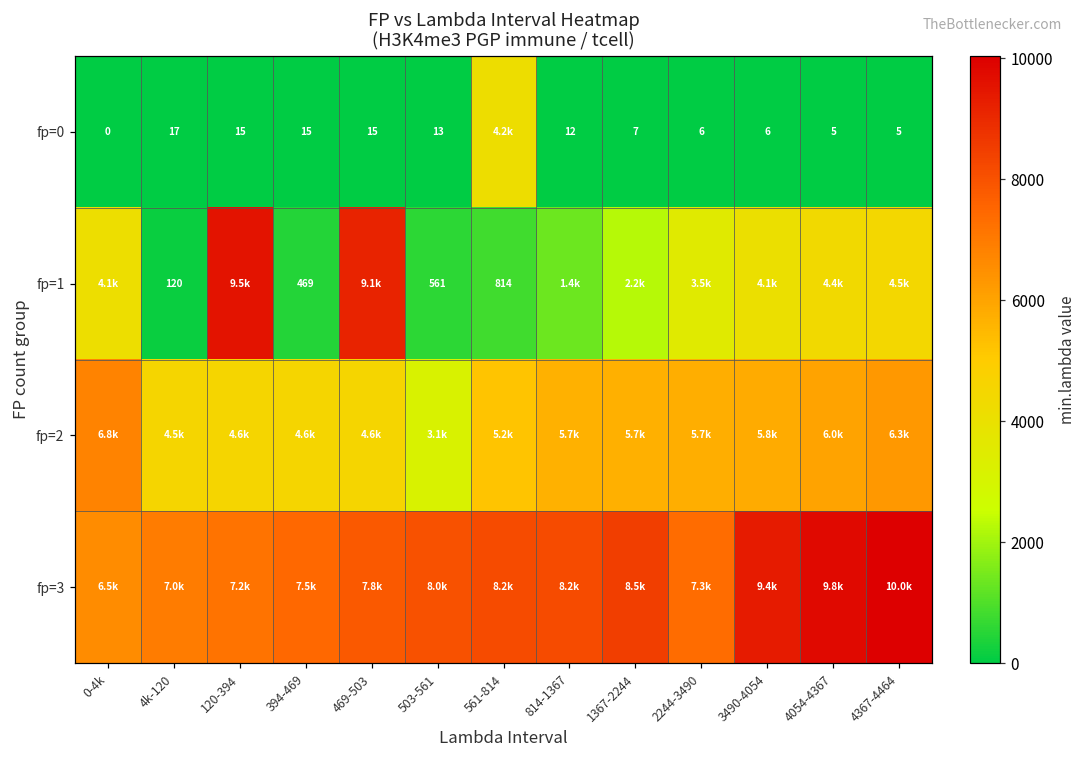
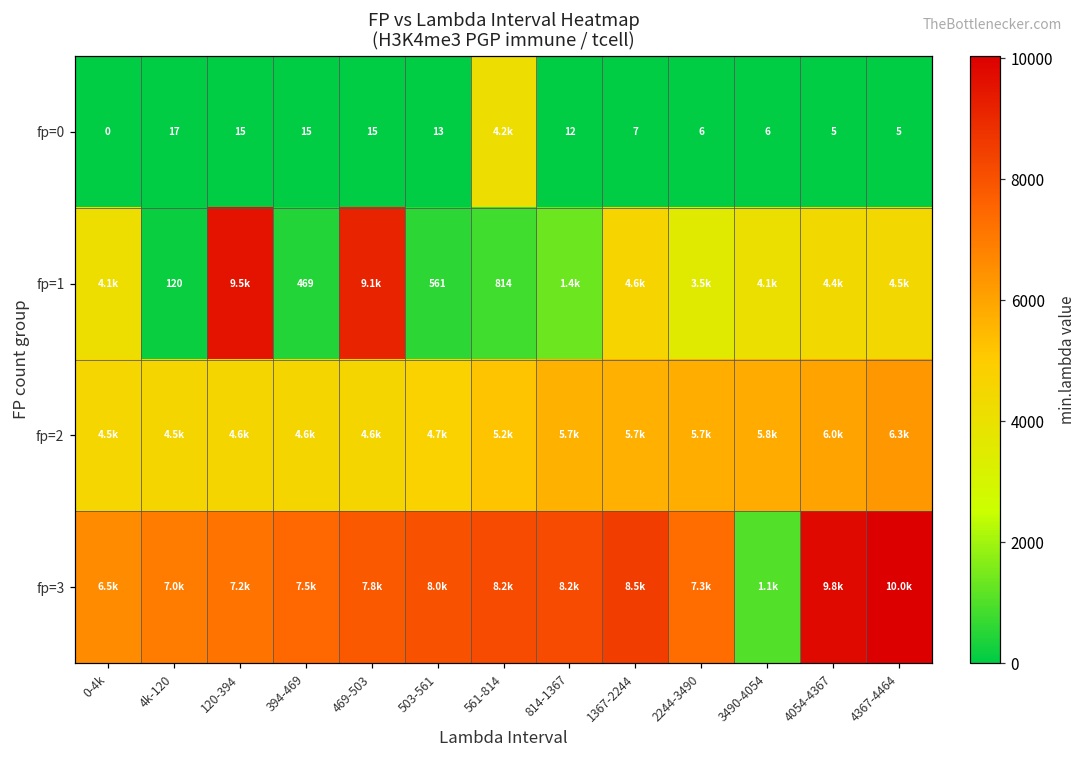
  {
    "fp=0": {
      "0-4k": "0",
      "4k-120": "17",
      "120-394": "15",
      "394-469": "15",
      "469-503": "15",
      "503-561": "13",
      "561-814": "4.2k",
      "814-1367": "12",
      "1367-2244": "7",
      "2244-3490": "6",
      "3490-4054": "6",
      "4054-4367": "5",
      "4367-4464": "5"
    },
    "fp=1": {
      "0-4k": "4.1k",
      "4k-120": "120",
      "120-394": "9.5k",
      "394-469": "469",
      "469-503": "9.1k",
      "503-561": "561",
      "561-814": "814",
      "814-1367": "1.4k",
-     "1367-2244": "2.2k",
+     "1367-2244": "4.6k",
      "2244-3490": "3.5k",
      "3490-4054": "4.1k",
      "4054-4367": "4.4k",
      "4367-4464": "4.5k"
    },
    "fp=2": {
-     "0-4k": "6.8k",
+     "0-4k": "4.5k",
      "4k-120": "4.5k",
      "120-394": "4.6k",
      "394-469": "4.6k",
      "469-503": "4.6k",
-     "503-561": "3.1k",
+     "503-561": "4.7k",
      "561-814": "5.2k",
      "814-1367": "5.7k",
      "1367-2244": "5.7k",
      "2244-3490": "5.7k",
      "3490-4054": "5.8k",
      "4054-4367": "6.0k",
      "4367-4464": "6.3k"
    },
    "fp=3": {
      "0-4k": "6.5k",
      "4k-120": "7.0k",
      "120-394": "7.2k",
      "394-469": "7.5k",
      "469-503": "7.8k",
      "503-561": "8.0k",
      "561-814": "8.2k",
      "814-1367": "8.2k",
      "1367-2244": "8.5k",
      "2244-3490": "7.3k",
-     "3490-4054": "9.4k",
+     "3490-4054": "1.1k",
      "4054-4367": "9.8k",
      "4367-4464": "10.0k"
    }
  }
